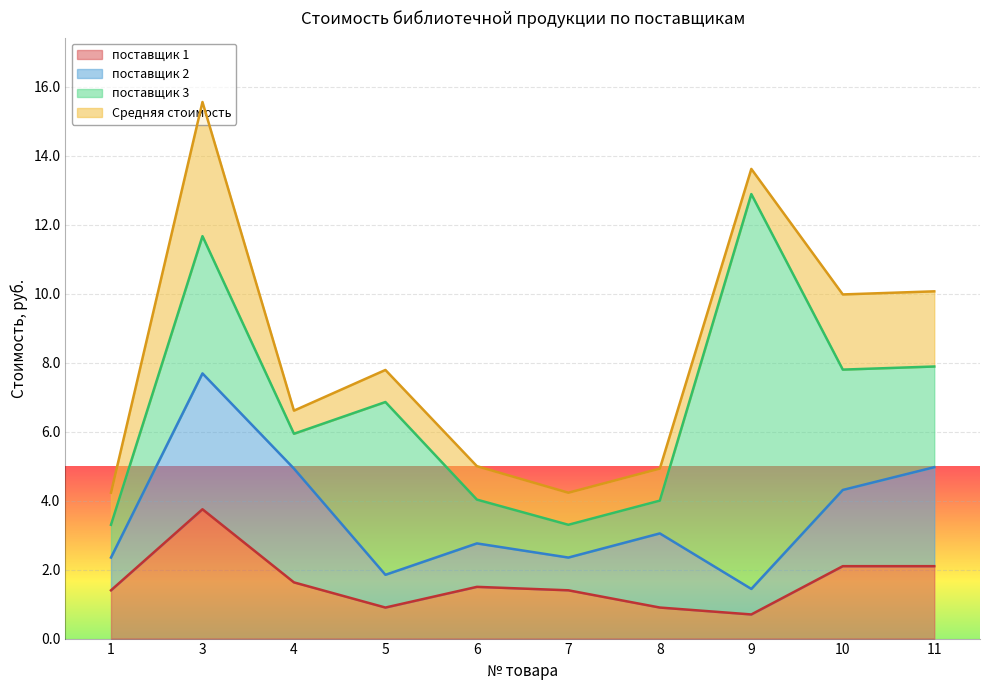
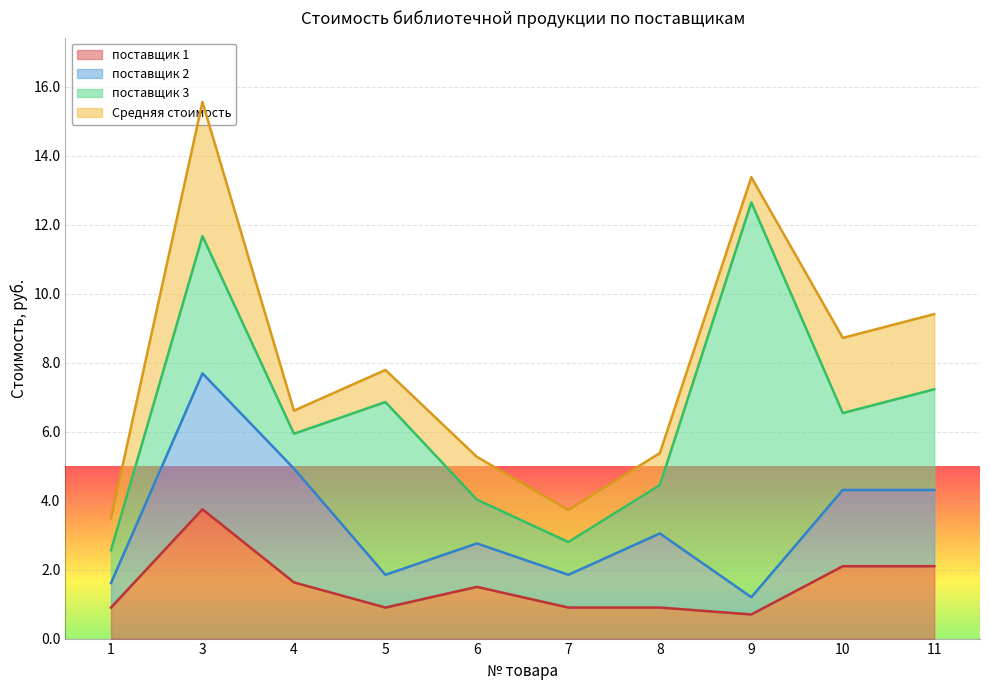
  {
    "поставщик 1": {
-     "1": 1.4,
+     "1": 0.9,
      "3": 3.8,
      "4": 1.6,
      "5": 0.9,
      "6": 1.5,
-     "7": 1.4,
+     "7": 0.9,
      "8": 0.9,
      "9": 0.7,
      "10": 2.1,
      "11": 2.1
    },
    "поставщик 2": {
-     "1": 0.9,
+     "1": 0.7,
      "3": 3.9,
      "4": 3.3,
      "5": 1.0,
      "6": 1.3,
      "7": 1.0,
      "8": 2.2,
-     "9": 0.7,
+     "9": 0.5,
      "10": 2.2,
-     "11": 2.9
+     "11": 2.2
    },
    "поставщик 3": {
      "1": 0.9,
      "3": 4.0,
      "4": 1.0,
      "5": 5.0,
      "6": 1.3,
      "7": 0.9,
-     "8": 1.0,
+     "8": 1.4,
      "9": 11.5,
-     "10": 3.5,
+     "10": 2.2,
      "11": 2.9
    },
    "Средняя стоимость": {
      "1": 0.9,
      "4": 0.7,
      "5": 0.9,
-     "6": 1.0,
+     "6": 1.2,
      "7": 0.9,
      "8": 0.9,
      "9": 0.7,
      "10": 2.2,
      "11": 2.2
    }
  }
